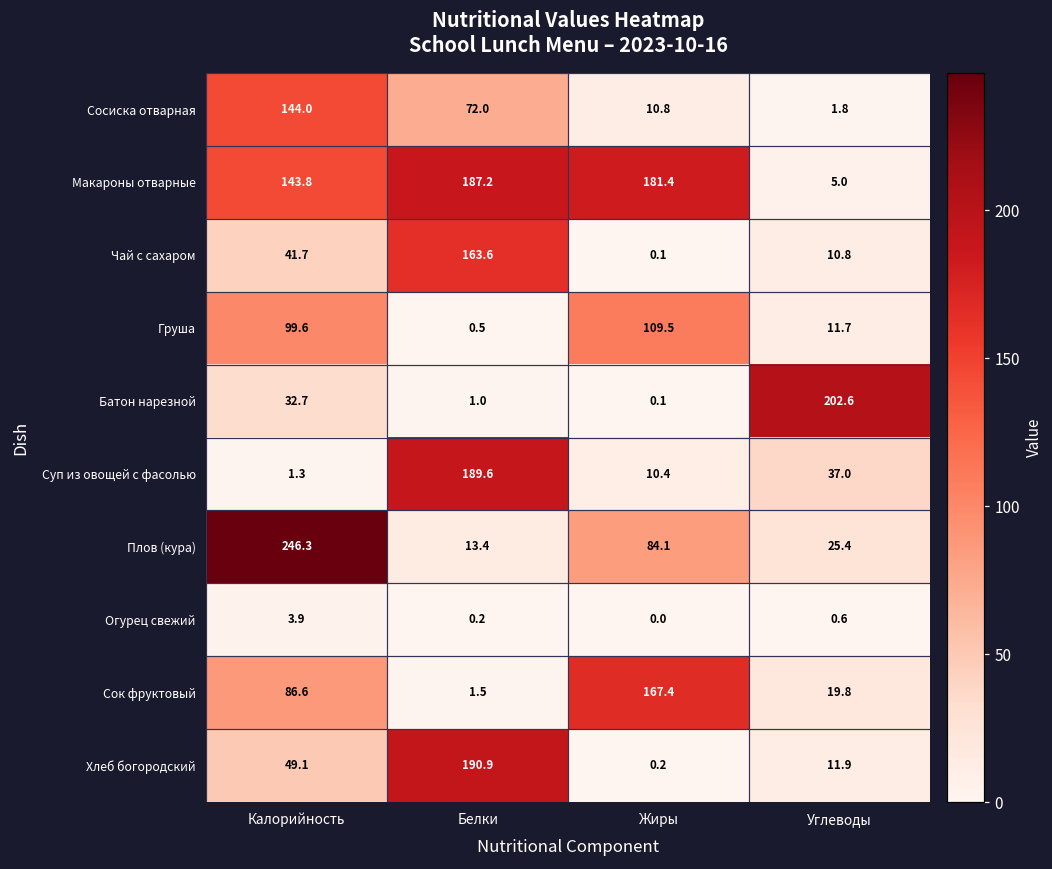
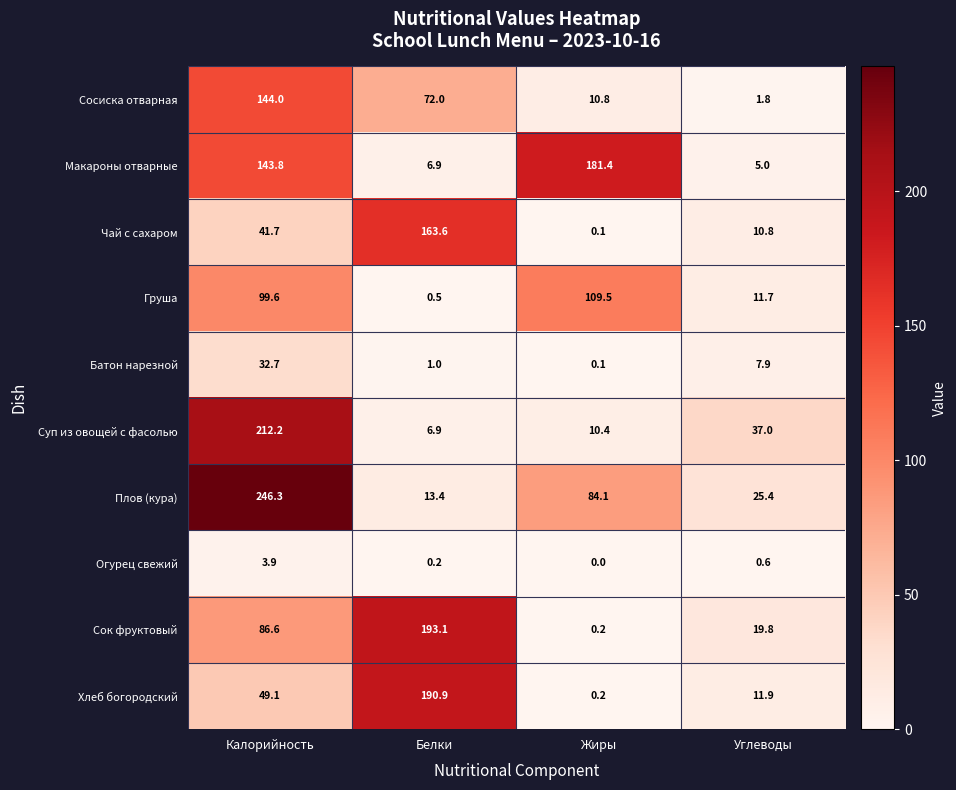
  {
    "Сосиска отварная": {
      "Калорийность": 144.0,
      "Белки": 72.0,
      "Жиры": 10.8,
      "Углеводы": 1.8
    },
    "Макароны отварные": {
      "Калорийность": 143.8,
-     "Белки": 187.2,
+     "Белки": 6.9,
      "Жиры": 181.4,
      "Углеводы": 5.0
    },
    "Чай с сахаром": {
      "Калорийность": 41.7,
      "Белки": 163.6,
      "Жиры": 0.1,
      "Углеводы": 10.8
    },
    "Груша": {
      "Калорийность": 99.6,
      "Белки": 0.5,
      "Жиры": 109.5,
      "Углеводы": 11.7
    },
    "Батон нарезной": {
      "Калорийность": 32.7,
      "Белки": 1.0,
      "Жиры": 0.1,
-     "Углеводы": 202.6
+     "Углеводы": 7.9
    },
    "Суп из овощей с фасолью": {
-     "Калорийность": 1.3,
-     "Белки": 189.6,
+     "Калорийность": 212.2,
+     "Белки": 6.9,
      "Жиры": 10.4,
      "Углеводы": 37.0
    },
    "Плов (кура)": {
      "Калорийность": 246.3,
      "Белки": 13.4,
      "Жиры": 84.1,
      "Углеводы": 25.4
    },
    "Огурец свежий": {
      "Калорийность": 3.9,
      "Белки": 0.2,
      "Жиры": 0.0,
      "Углеводы": 0.6
    },
    "Сок фруктовый": {
      "Калорийность": 86.6,
-     "Белки": 1.5,
-     "Жиры": 167.4,
+     "Белки": 193.1,
+     "Жиры": 0.2,
      "Углеводы": 19.8
    },
    "Хлеб богородский": {
      "Калорийность": 49.1,
      "Белки": 190.9,
      "Жиры": 0.2,
      "Углеводы": 11.9
    }
  }
